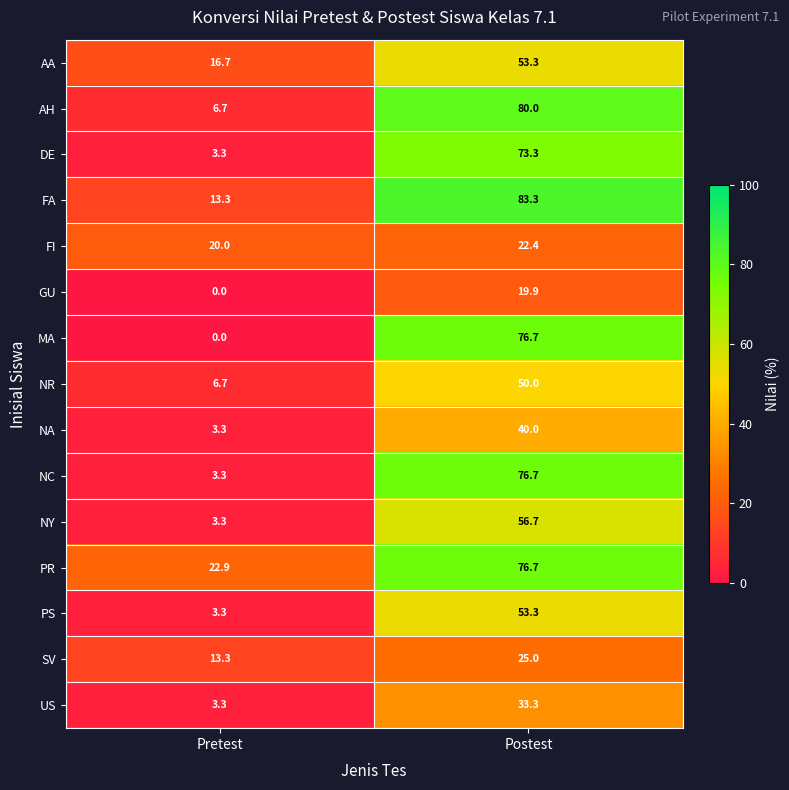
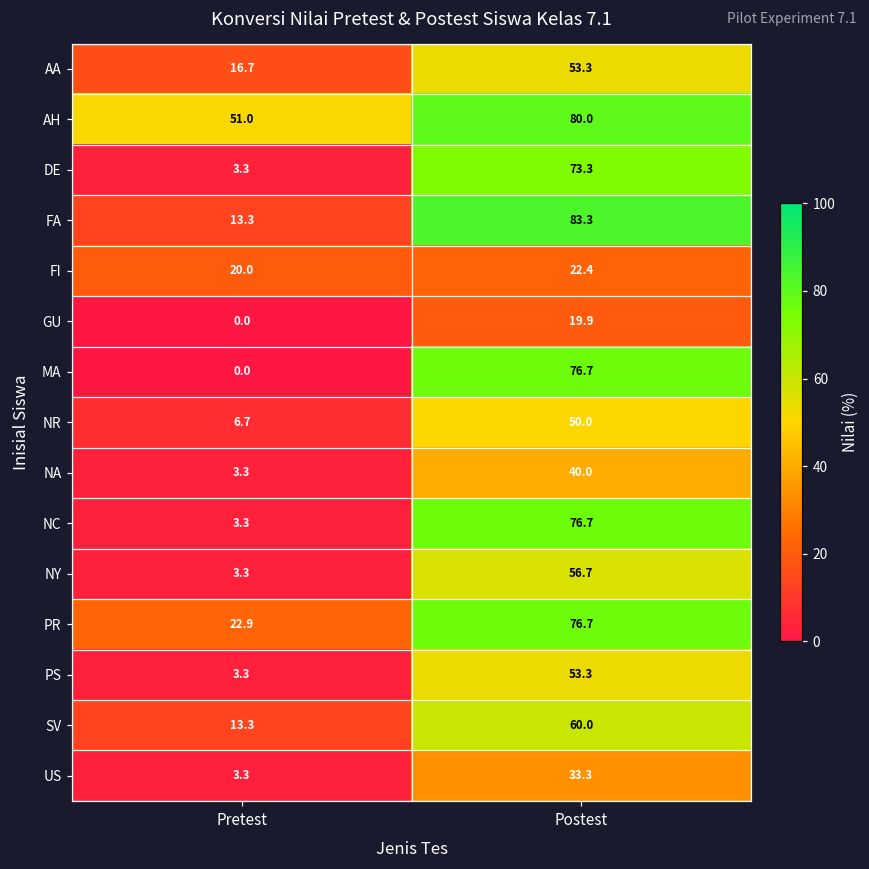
  {
    "AA": {
      "Pretest": 16.7,
      "Postest": 53.3
    },
    "AH": {
-     "Pretest": 6.7,
+     "Pretest": 51.0,
      "Postest": 80.0
    },
    "DE": {
      "Pretest": 3.3,
      "Postest": 73.3
    },
    "FA": {
      "Pretest": 13.3,
      "Postest": 83.3
    },
    "FI": {
      "Pretest": 20.0,
      "Postest": 22.4
    },
    "GU": {
      "Pretest": 0.0,
      "Postest": 19.9
    },
    "MA": {
      "Pretest": 0.0,
      "Postest": 76.7
    },
    "NR": {
      "Pretest": 6.7,
      "Postest": 50.0
    },
    "NA": {
      "Pretest": 3.3,
      "Postest": 40.0
    },
    "NC": {
      "Pretest": 3.3,
      "Postest": 76.7
    },
    "NY": {
      "Pretest": 3.3,
      "Postest": 56.7
    },
    "PR": {
      "Pretest": 22.9,
      "Postest": 76.7
    },
    "PS": {
      "Pretest": 3.3,
      "Postest": 53.3
    },
    "SV": {
      "Pretest": 13.3,
-     "Postest": 25.0
+     "Postest": 60.0
    },
    "US": {
      "Pretest": 3.3,
      "Postest": 33.3
    }
  }
